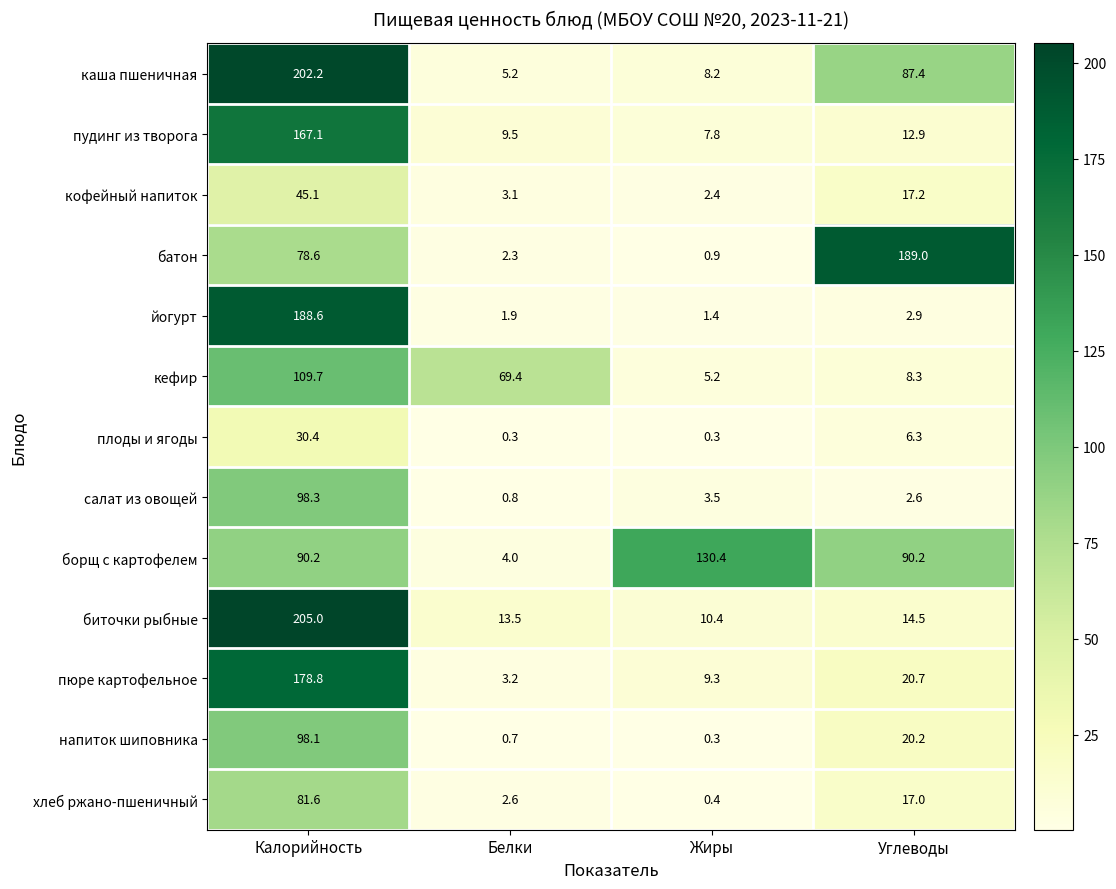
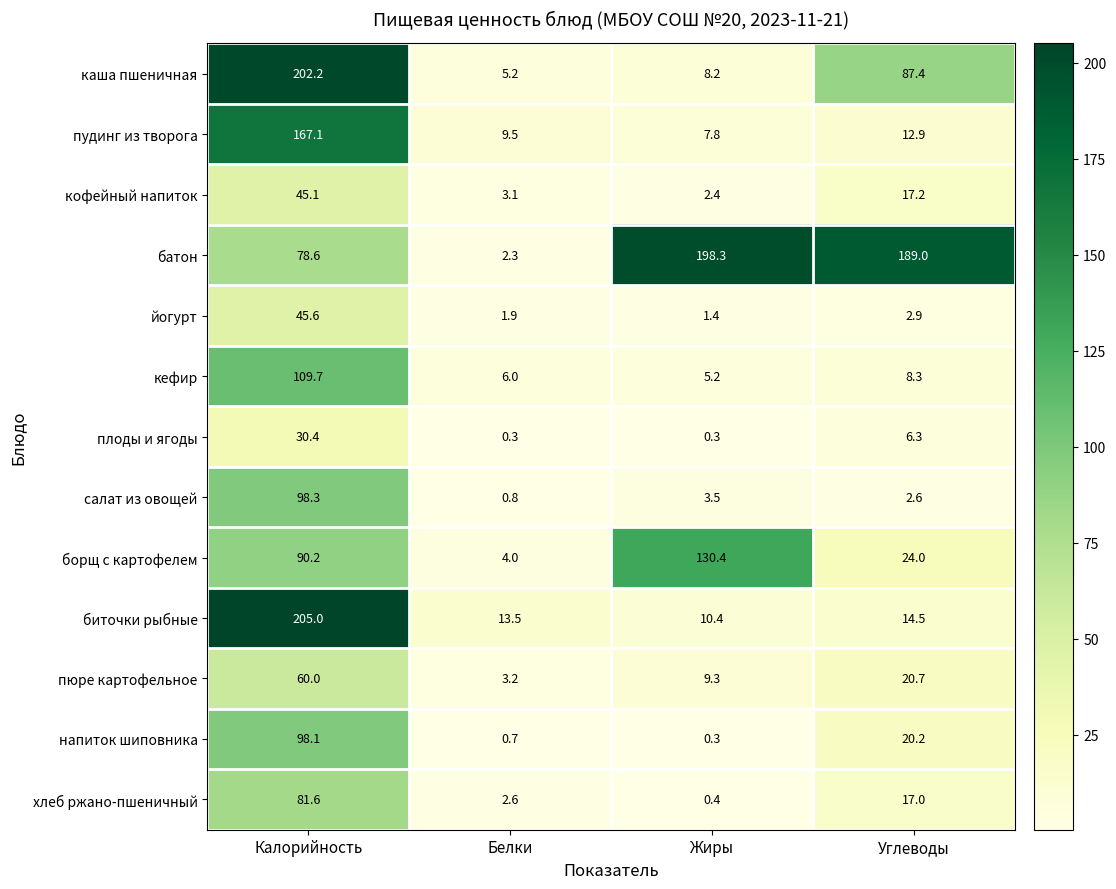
  {
    "каша пшеничная": {
      "Калорийность": 202.2,
      "Белки": 5.2,
      "Жиры": 8.2,
      "Углеводы": 87.4
    },
    "пудинг из творога": {
      "Калорийность": 167.1,
      "Белки": 9.5,
      "Жиры": 7.8,
      "Углеводы": 12.9
    },
    "кофейный напиток": {
      "Калорийность": 45.1,
      "Белки": 3.1,
      "Жиры": 2.4,
      "Углеводы": 17.2
    },
    "батон": {
      "Калорийность": 78.6,
      "Белки": 2.3,
-     "Жиры": 0.9,
+     "Жиры": 198.3,
      "Углеводы": 189.0
    },
    "йогурт": {
-     "Калорийность": 188.6,
+     "Калорийность": 45.6,
      "Белки": 1.9,
      "Жиры": 1.4,
      "Углеводы": 2.9
    },
    "кефир": {
      "Калорийность": 109.7,
-     "Белки": 69.4,
+     "Белки": 6.0,
      "Жиры": 5.2,
      "Углеводы": 8.3
    },
    "плоды и ягоды": {
      "Калорийность": 30.4,
      "Белки": 0.3,
      "Жиры": 0.3,
      "Углеводы": 6.3
    },
    "салат из овощей": {
      "Калорийность": 98.3,
      "Белки": 0.8,
      "Жиры": 3.5,
      "Углеводы": 2.6
    },
    "борщ с картофелем": {
      "Калорийность": 90.2,
      "Белки": 4.0,
      "Жиры": 130.4,
-     "Углеводы": 90.2
+     "Углеводы": 24.0
    },
    "биточки рыбные": {
      "Калорийность": 205.0,
      "Белки": 13.5,
      "Жиры": 10.4,
      "Углеводы": 14.5
    },
    "пюре картофельное": {
-     "Калорийность": 178.8,
+     "Калорийность": 60.0,
      "Белки": 3.2,
      "Жиры": 9.3,
      "Углеводы": 20.7
    },
    "напиток шиповника": {
      "Калорийность": 98.1,
      "Белки": 0.7,
      "Жиры": 0.3,
      "Углеводы": 20.2
    },
    "хлеб ржано-пшеничный": {
      "Калорийность": 81.6,
      "Белки": 2.6,
      "Жиры": 0.4,
      "Углеводы": 17.0
    }
  }
